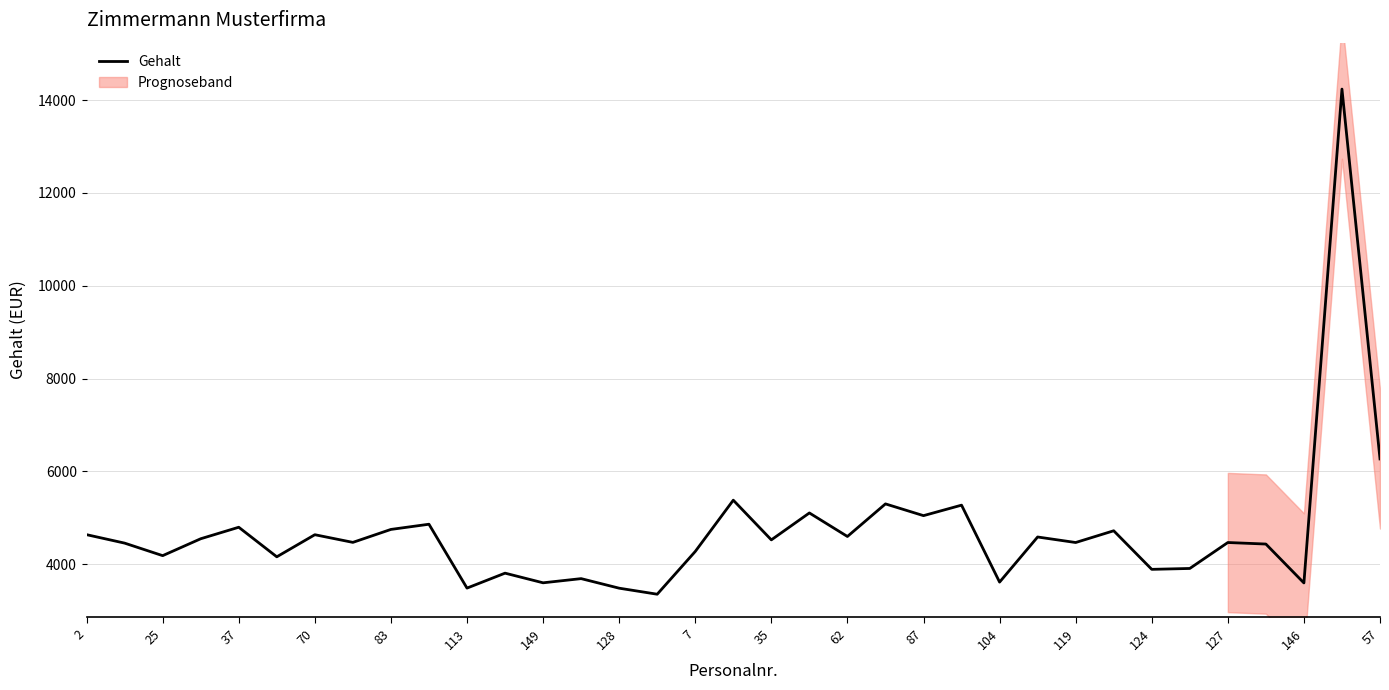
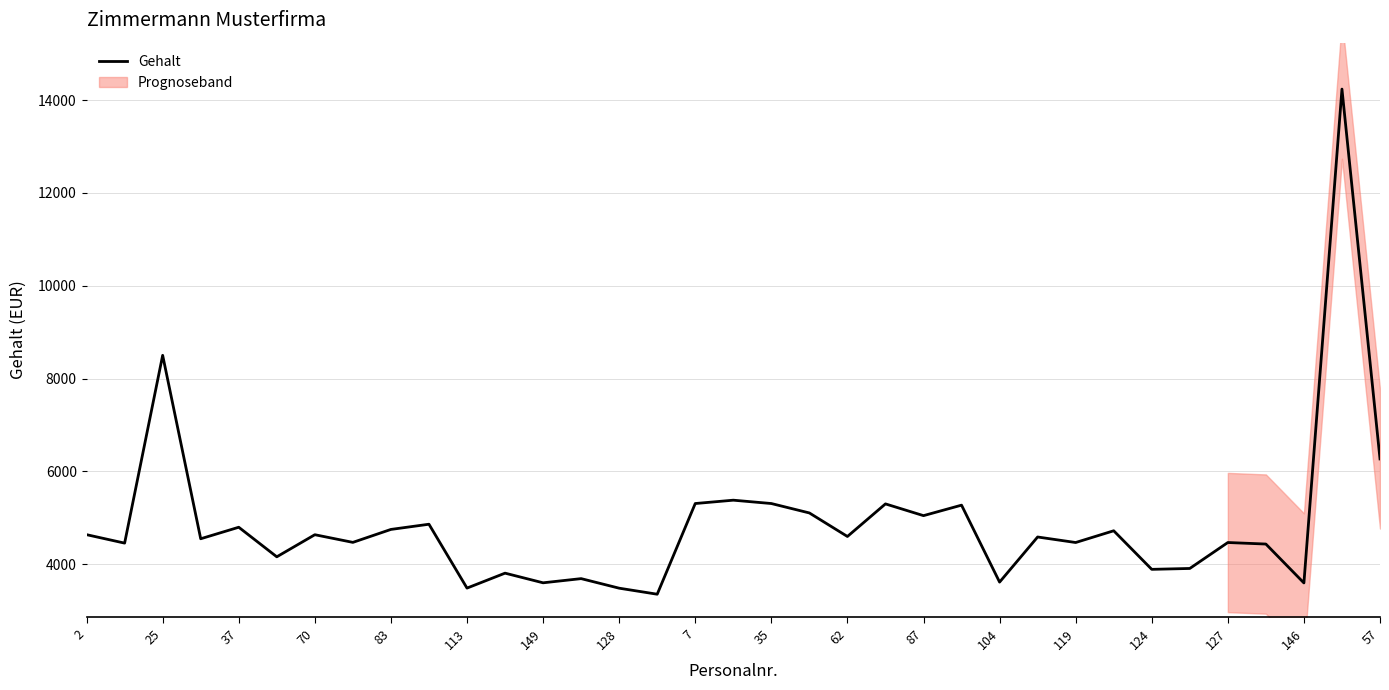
  {
    "Gehalt": {
      "2": 4600,
-     "25": 4200,
+     "25": 8500,
      "37": 4800,
      "70": 4600,
      "83": 4800,
      "113": 3500,
      "149": 3600,
      "128": 3500,
-     "7": 4300,
-     "35": 4500,
+     "7": 5300,
+     "35": 5300,
      "62": 4600,
      "87": 5000,
      "104": 3600,
      "119": 4500,
      "124": 3900,
      "127": 4500,
      "146": 3600,
      "57": 6300
    }
  }
